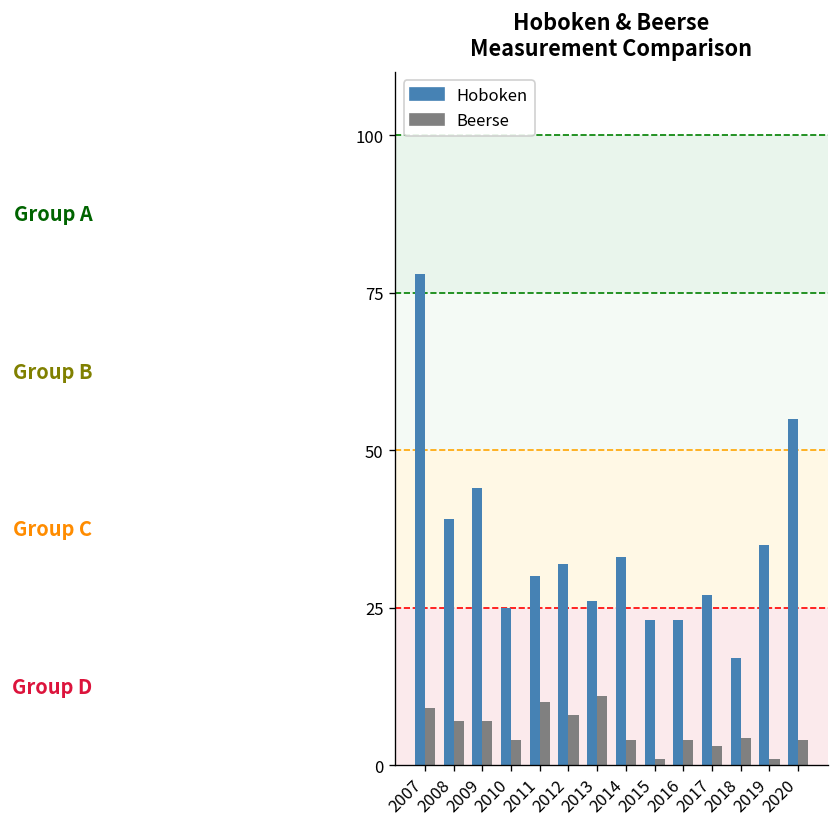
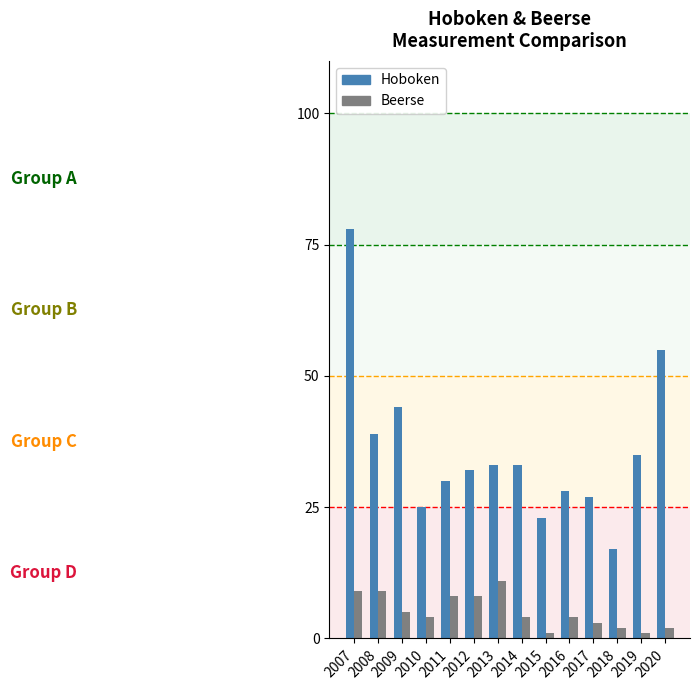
  {
    "Hoboken": {
      "2007": 78,
      "2008": 39,
      "2009": 44,
      "2010": 25,
      "2011": 30,
      "2012": 32,
-     "2013": 26,
+     "2013": 33,
      "2014": 33,
      "2015": 23,
-     "2016": 23,
+     "2016": 28,
      "2017": 27,
      "2018": 17,
      "2019": 35,
      "2020": 55
    },
    "Beerse": {
      "2007": 9,
-     "2008": 7,
-     "2009": 7,
+     "2008": 9,
+     "2009": 5,
      "2010": 4,
-     "2011": 10,
+     "2011": 8,
      "2012": 8,
      "2013": 11,
      "2014": 4,
      "2015": 1,
      "2016": 4,
      "2017": 3,
-     "2018": 4,
+     "2018": 2,
      "2019": 1,
-     "2020": 4
+     "2020": 2
    }
  }
